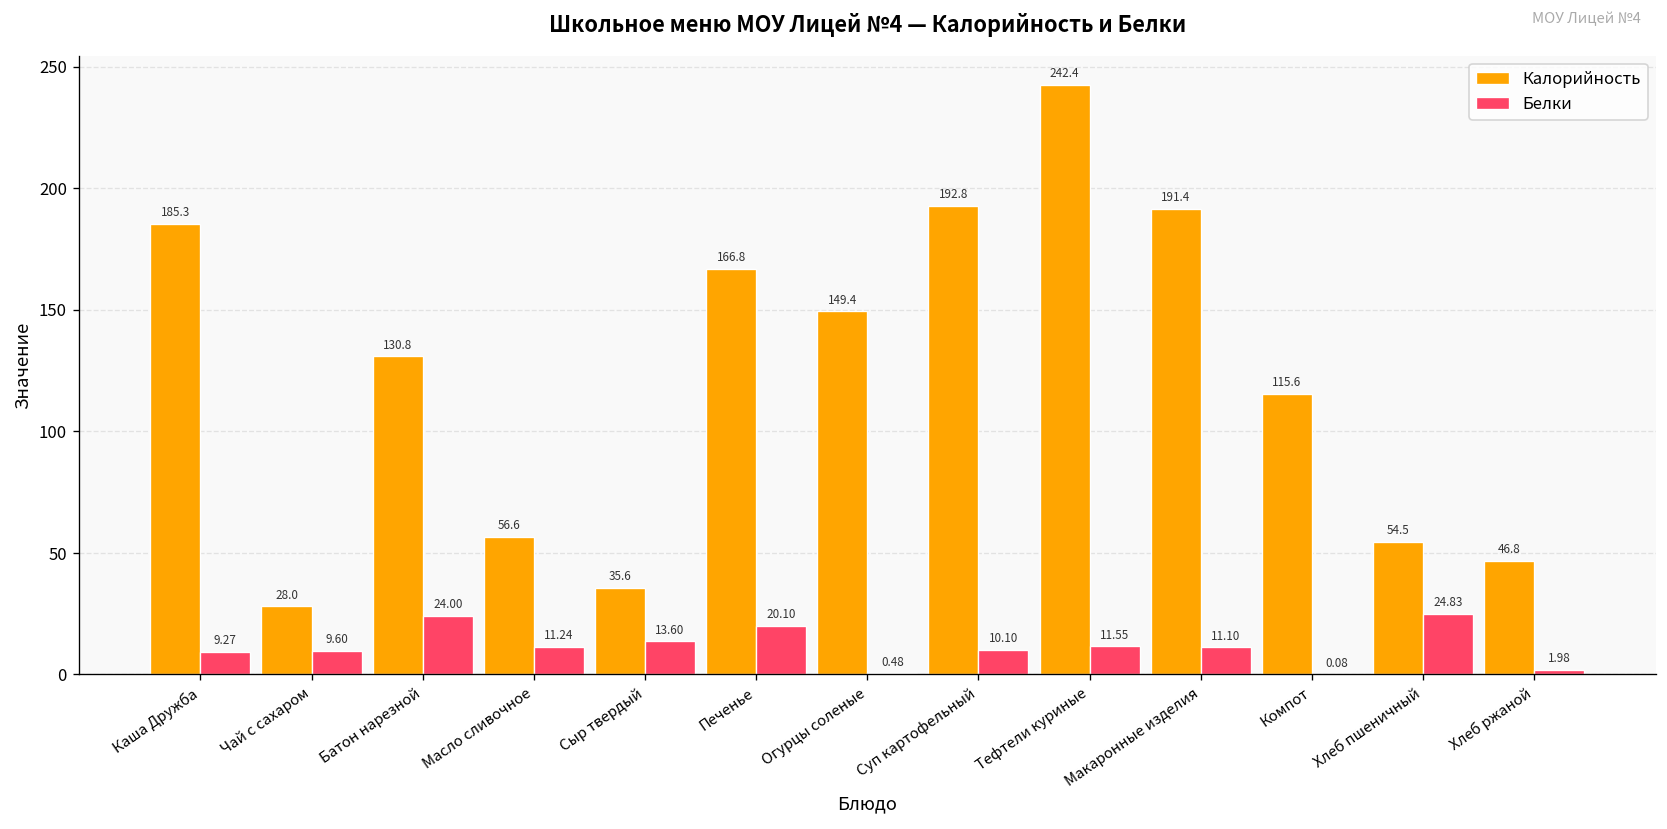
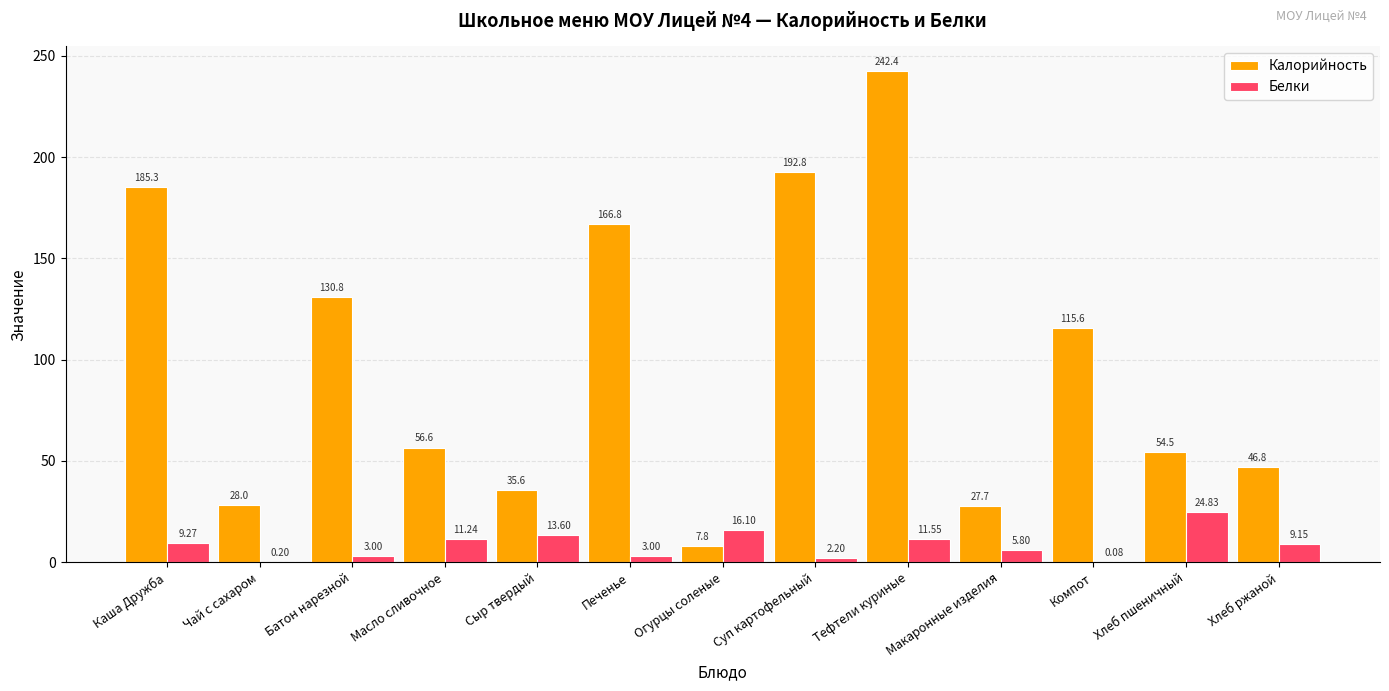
  {
    "Калорийность": {
      "Каша Дружба": 185.3,
      "Чай с сахаром": 28.0,
      "Батон нарезной": 130.8,
      "Масло сливочное": 56.6,
      "Сыр твердый": 35.6,
      "Печенье": 166.8,
-     "Огурцы соленые": 149.4,
+     "Огурцы соленые": 7.8,
      "Суп картофельный": 192.8,
      "Тефтели куриные": 242.4,
-     "Макаронные изделия": 191.4,
+     "Макаронные изделия": 27.7,
      "Компот": 115.6,
      "Хлеб пшеничный": 54.5,
      "Хлеб ржаной": 46.8
    },
    "Белки": {
      "Каша Дружба": 9.27,
-     "Чай с сахаром": 9.60,
-     "Батон нарезной": 24.00,
+     "Чай с сахаром": 0.20,
+     "Батон нарезной": 3.00,
      "Масло сливочное": 11.24,
      "Сыр твердый": 13.60,
-     "Печенье": 20.10,
-     "Огурцы соленые": 0.48,
-     "Суп картофельный": 10.10,
+     "Печенье": 3.00,
+     "Огурцы соленые": 16.10,
+     "Суп картофельный": 2.20,
      "Тефтели куриные": 11.55,
-     "Макаронные изделия": 11.10,
+     "Макаронные изделия": 5.80,
      "Компот": 0.08,
      "Хлеб пшеничный": 24.83,
-     "Хлеб ржаной": 1.98
+     "Хлеб ржаной": 9.15
    }
  }
